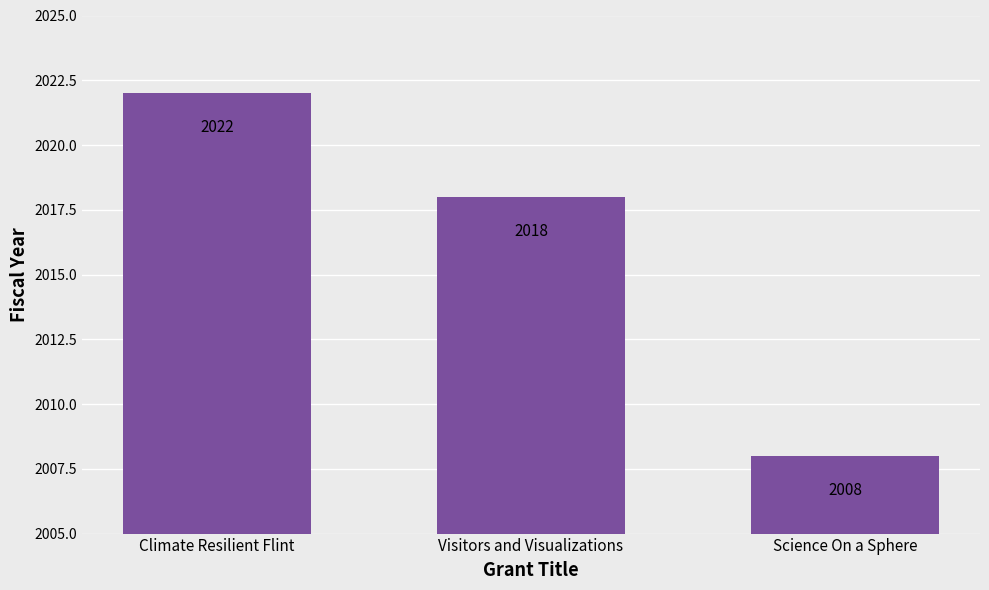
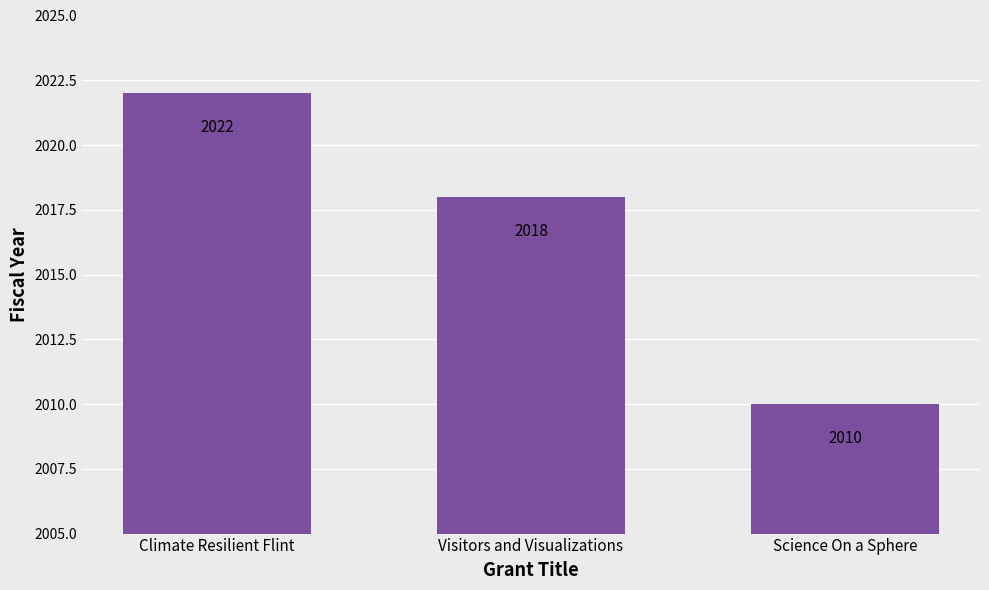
  {
    "Climate Resilient Flint": 2022,
    "Visitors and Visualizations": 2018,
-   "Science On a Sphere": 2008
+   "Science On a Sphere": 2010
  }
